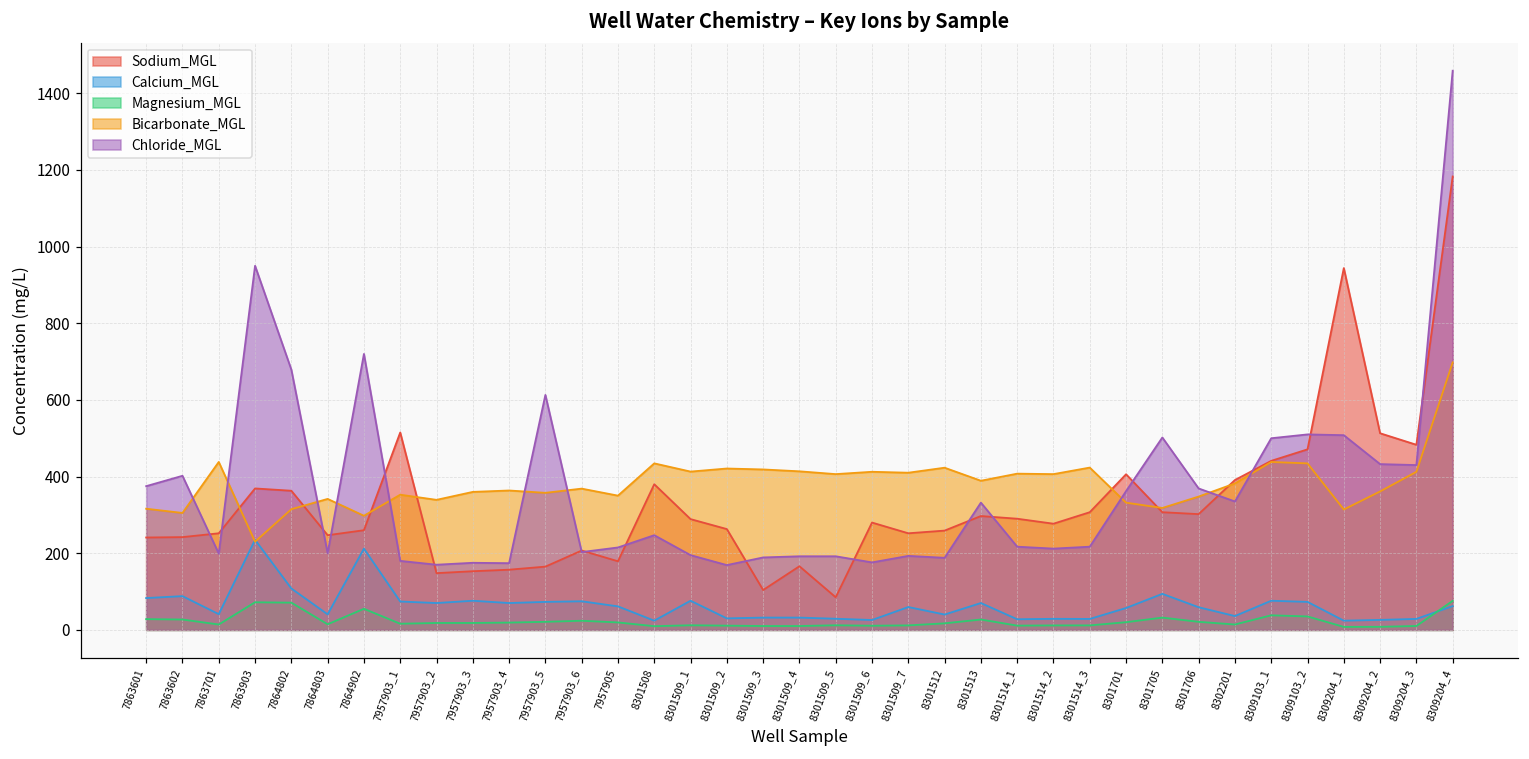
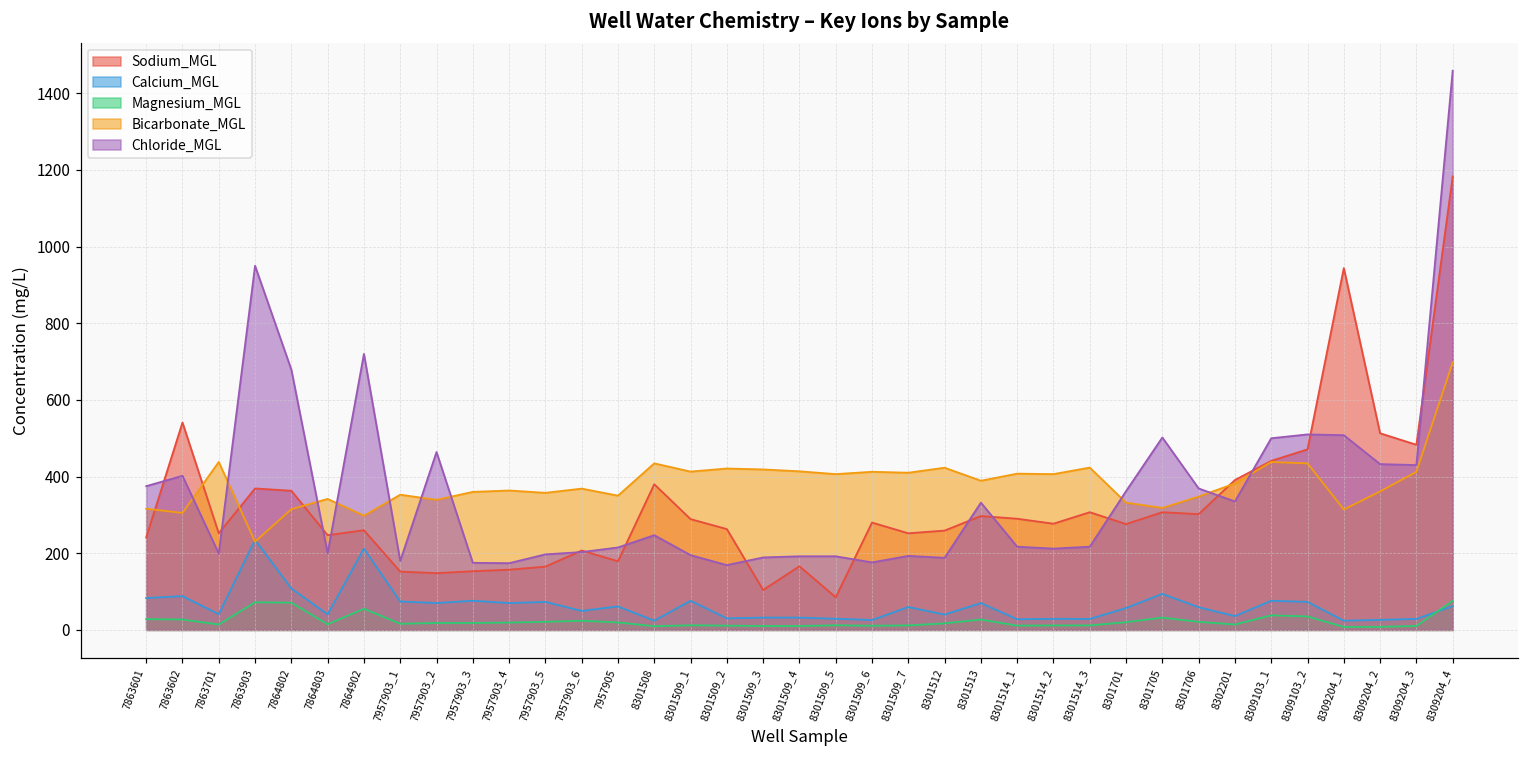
  {
    "Sodium_MGL": {
      "7863601": 240,
-     "7863602": 240,
+     "7863602": 540,
      "7863701": 250,
      "7863903": 370,
      "7864802": 360,
      "7864803": 250,
      "7864902": 260,
-     "7957903_1": 520,
+     "7957903_1": 150,
      "7957903_2": 150,
      "7957903_3": 150,
      "7957903_4": 160,
      "7957903_5": 170,
      "7957905": 180,
      "8301508": 380,
      "8301509_1": 290,
      "8301509_2": 260,
      "8301509_3": 100,
      "8301509_4": 170,
      "8301509_5": 90,
      "8301509_6": 280,
      "8301509_7": 250,
      "8301512": 260,
      "8301513": 300,
      "8301514_1": 290,
      "8301514_2": 280,
      "8301514_3": 310,
-     "8301701": 410,
+     "8301701": 280,
      "8301705": 310,
      "8301706": 300,
      "8302201": 390,
      "8309103_2": 470,
      "8309204_1": 940,
      "8309204_2": 510,
      "8309204_3": 480,
      "8309204_4": 1180
    },
    "Calcium_MGL": {
      "7863601": 80,
      "7863602": 90,
      "7863701": 40,
      "7864802": 110,
      "7864803": 40,
      "7864902": 210,
      "7957903_1": 70,
      "7957903_2": 70,
      "7957903_3": 80,
      "7957903_4": 70,
      "7957903_5": 70,
-     "7957903_6": 70,
+     "7957903_6": 50,
      "7957905": 60,
      "8301508": 20,
      "8301509_1": 80,
      "8301509_2": 30,
      "8301509_3": 30,
      "8301509_4": 30,
      "8301509_5": 30,
      "8301509_6": 30,
      "8301509_7": 60,
      "8301512": 40,
      "8301513": 70,
      "8301514_1": 30,
      "8301514_2": 30,
      "8301514_3": 30,
      "8301701": 60,
      "8301705": 90,
      "8301706": 60,
      "8302201": 40,
      "8309103_1": 80,
      "8309103_2": 70,
      "8309204_1": 20,
      "8309204_2": 30,
      "8309204_3": 30,
      "8309204_4": 60
    },
    "Magnesium_MGL": {
      "7863601": 30,
      "7863602": 30,
      "7863701": 10,
      "7863903": 70,
      "7864802": 70,
      "7864803": 10,
      "7864902": 60,
      "7957903_1": 20,
      "7957903_2": 20,
      "7957903_3": 20,
      "7957903_4": 20,
      "7957903_5": 20,
      "7957903_6": 20,
      "7957905": 20,
      "8301508": 10,
      "8301509_1": 10,
      "8301509_2": 10,
      "8301509_3": 10,
      "8301509_4": 10,
      "8301509_5": 10,
      "8301509_6": 10,
      "8301509_7": 10,
      "8301512": 20,
      "8301513": 30,
      "8301514_1": 10,
      "8301514_2": 10,
      "8301514_3": 10,
      "8301701": 20,
      "8301705": 30,
      "8301706": 20,
      "8302201": 10,
      "8309103_1": 40,
      "8309103_2": 40,
      "8309204_1": 10,
      "8309204_2": 10,
      "8309204_3": 10,
      "8309204_4": 80
    },
    "Bicarbonate_MGL": {
      "7863601": 320,
      "7863602": 310,
      "7863701": 440,
      "7864802": 310,
      "7864803": 340,
      "7864902": 300,
      "7957903_1": 350,
      "7957903_2": 340,
      "7957903_3": 360,
      "7957903_4": 360,
      "7957903_5": 360,
      "7957903_6": 370,
      "7957905": 350,
      "8301508": 430,
      "8301509_1": 410,
      "8301509_2": 420,
      "8301509_3": 420,
      "8301509_4": 410,
      "8301509_5": 410,
      "8301509_6": 410,
      "8301509_7": 410,
      "8301512": 420,
      "8301513": 390,
      "8301514_1": 410,
      "8301514_2": 410,
      "8301514_3": 420,
      "8301701": 330,
      "8301705": 320,
      "8301706": 350,
      "8302201": 380,
      "8309103_2": 430,
      "8309204_1": 310,
      "8309204_2": 360,
      "8309204_3": 410,
      "8309204_4": 700
    },
    "Chloride_MGL": {
      "7863601": 380,
      "7863602": 400,
      "7863701": 200,
      "7863903": 950,
      "7864802": 680,
      "7864803": 200,
      "7864902": 720,
      "7957903_1": 180,
-     "7957903_2": 170,
+     "7957903_2": 460,
      "7957903_3": 180,
      "7957903_4": 170,
-     "7957903_5": 610,
+     "7957903_5": 200,
      "7957905": 220,
      "8301508": 250,
      "8301509_1": 200,
      "8301509_2": 170,
      "8301509_3": 190,
      "8301509_4": 190,
      "8301509_5": 190,
      "8301509_6": 180,
      "8301509_7": 190,
      "8301512": 190,
      "8301513": 330,
      "8301514_1": 220,
      "8301514_2": 210,
      "8301514_3": 220,
      "8301701": 360,
      "8301705": 500,
      "8301706": 370,
      "8302201": 340,
      "8309103_1": 500,
      "8309103_2": 510,
      "8309204_1": 510,
      "8309204_2": 430,
      "8309204_3": 430,
      "8309204_4": 1460
    }
  }
